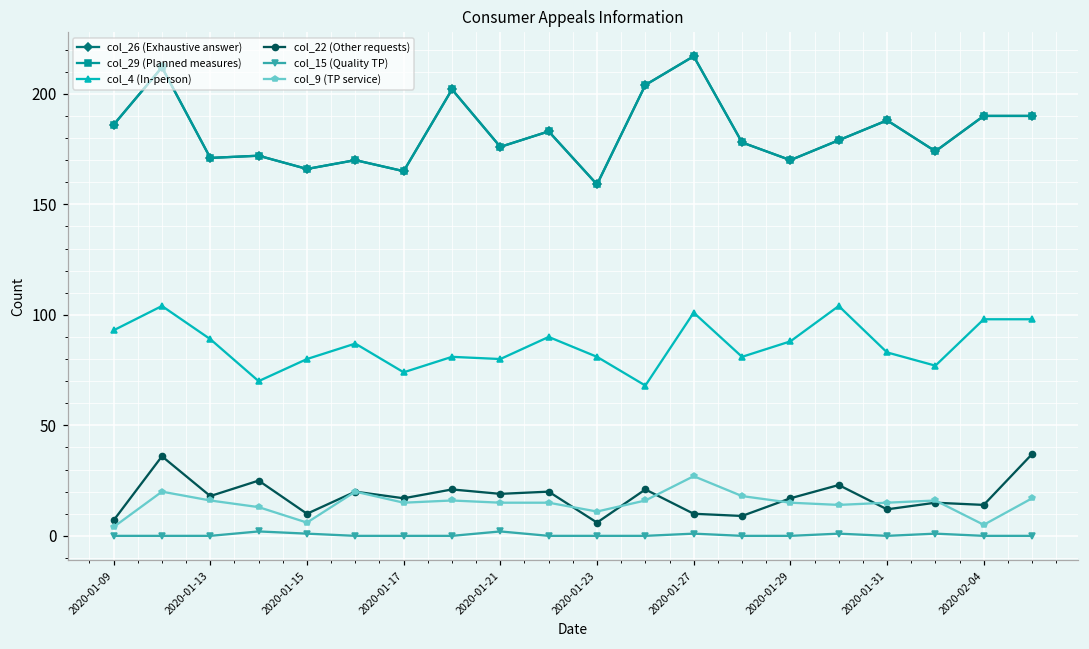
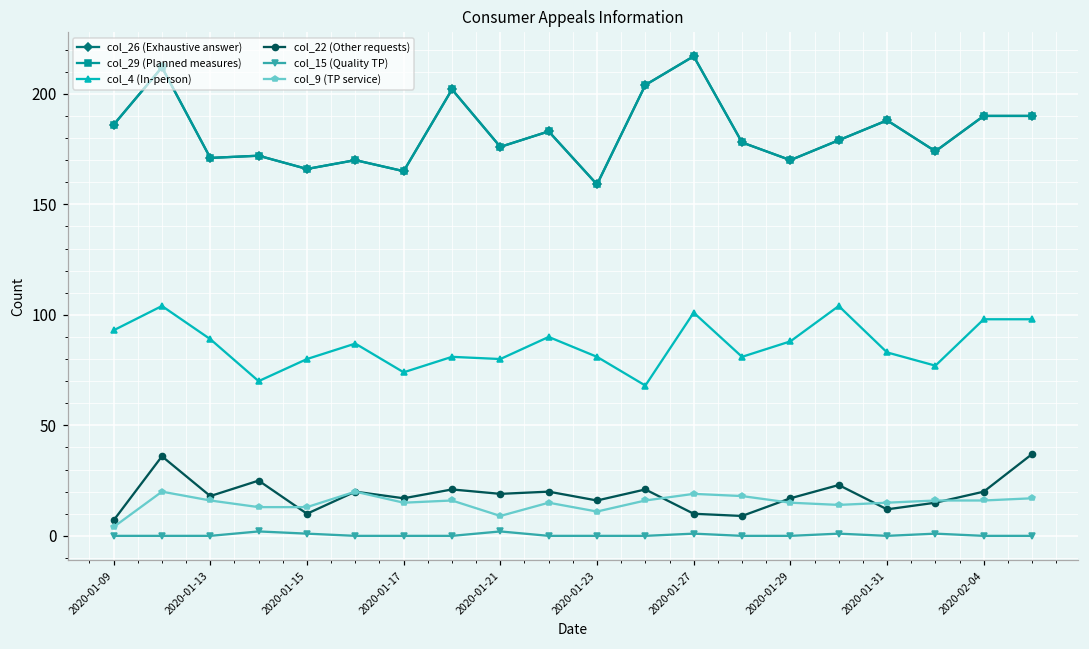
  {
    "col_22 (Other requests)": {
      "2020-01-09": 7,
      "2020-01-13": 18,
      "2020-01-15": 10,
      "2020-01-17": 17,
      "2020-01-21": 19,
-     "2020-01-23": 6,
+     "2020-01-23": 16,
      "2020-01-27": 10,
      "2020-01-29": 17,
      "2020-01-31": 12,
-     "2020-02-04": 14
+     "2020-02-04": 20
    },
    "col_9 (TP service)": {
      "2020-01-09": 4,
      "2020-01-13": 16,
-     "2020-01-15": 6,
+     "2020-01-15": 13,
      "2020-01-17": 15,
-     "2020-01-21": 15,
+     "2020-01-21": 9,
      "2020-01-23": 11,
-     "2020-01-27": 27,
+     "2020-01-27": 19,
      "2020-01-29": 15,
      "2020-01-31": 15,
-     "2020-02-04": 5
+     "2020-02-04": 16
    }
  }
